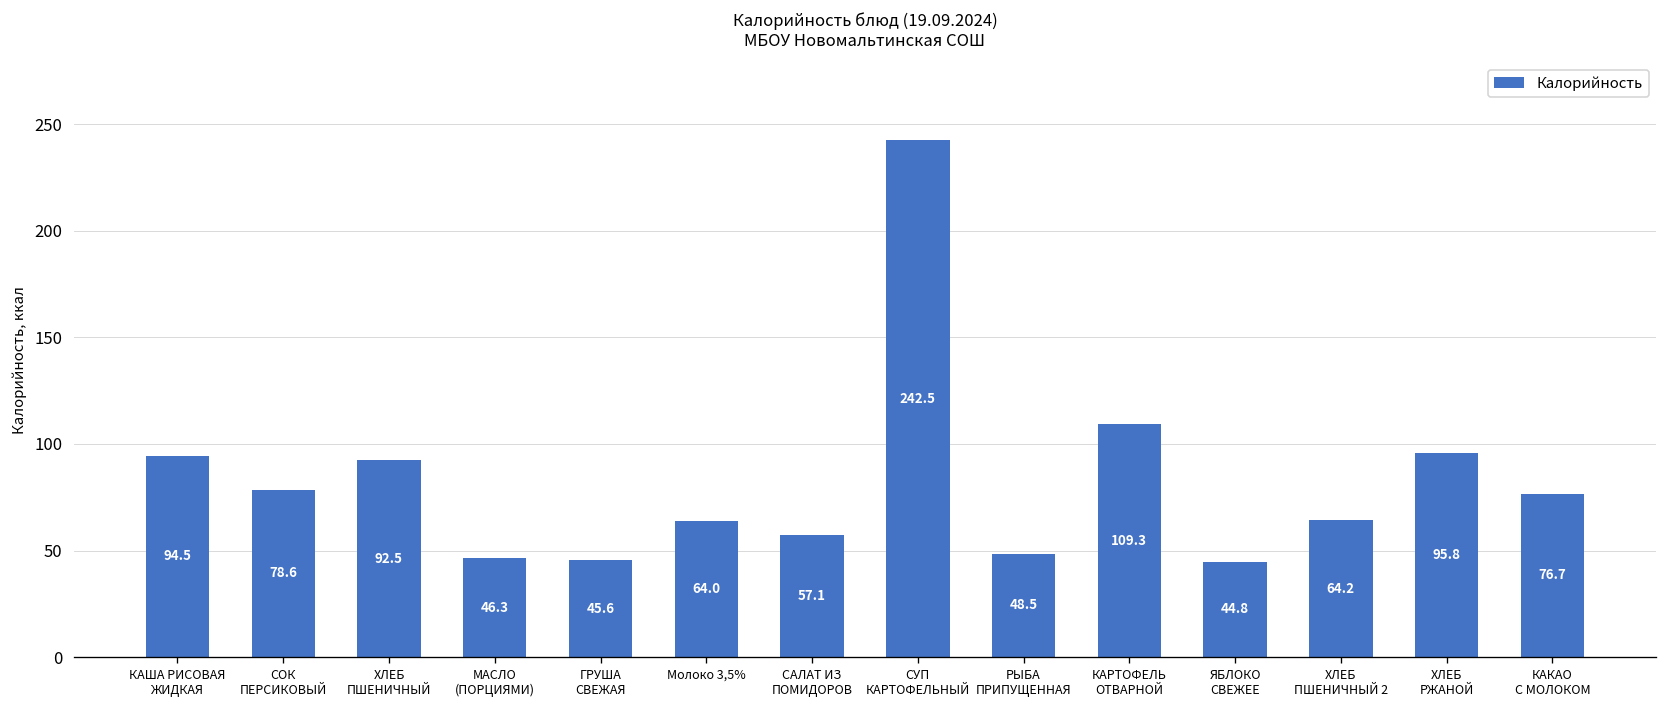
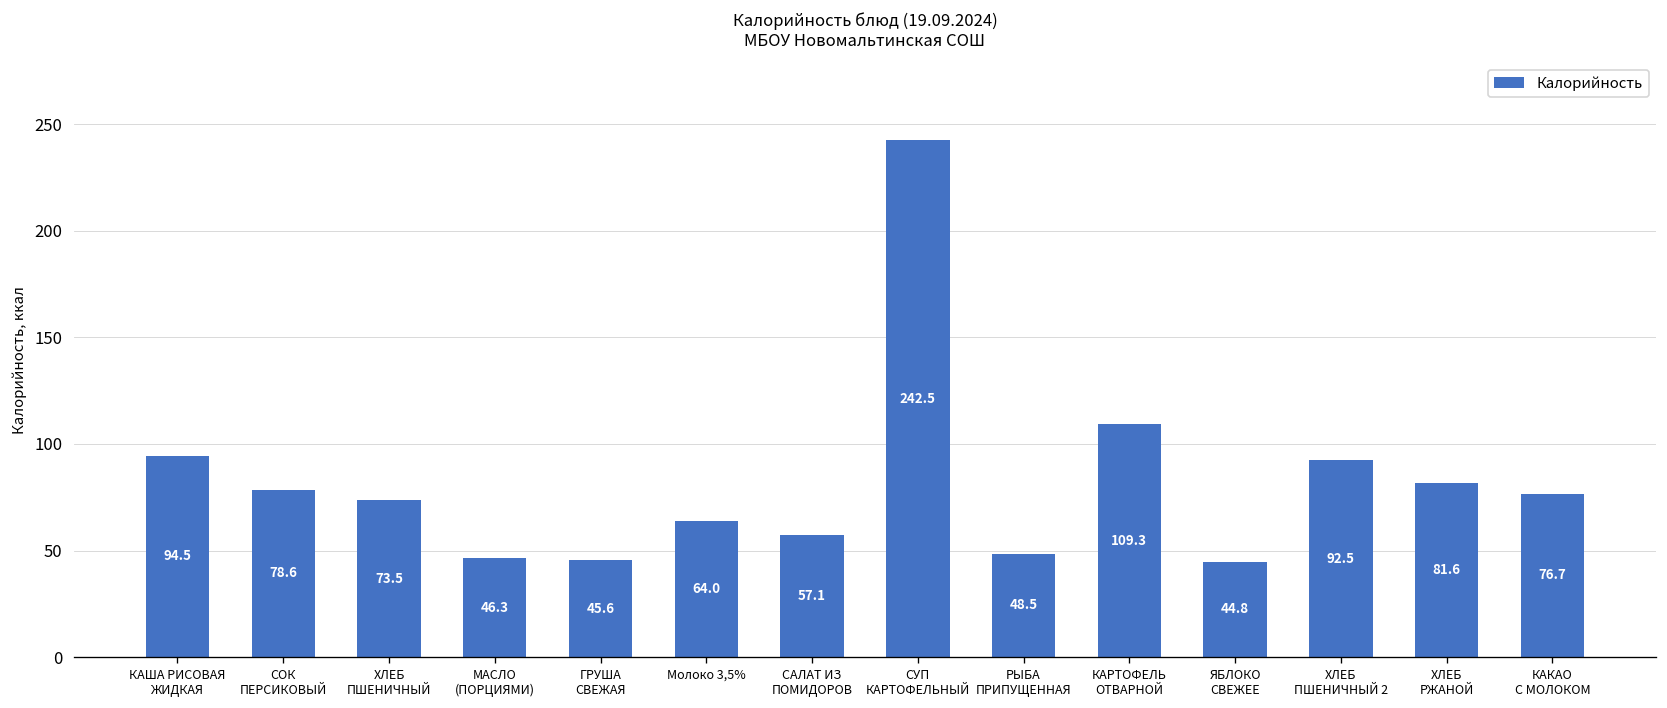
  {
    "КАША РИСОВАЯ ЖИДКАЯ": 94.5,
    "СОК ПЕРСИКОВЫЙ": 78.6,
-   "ХЛЕБ ПШЕНИЧНЫЙ": 92.5,
+   "ХЛЕБ ПШЕНИЧНЫЙ": 73.5,
    "МАСЛО (ПОРЦИЯМИ)": 46.3,
    "ГРУША СВЕЖАЯ": 45.6,
    "Молоко 3,5%": 64.0,
    "САЛАТ ИЗ ПОМИДОРОВ": 57.1,
    "СУП КАРТОФЕЛЬНЫЙ": 242.5,
    "РЫБА ПРИПУЩЕННАЯ": 48.5,
    "КАРТОФЕЛЬ ОТВАРНОЙ": 109.3,
    "ЯБЛОКО СВЕЖЕЕ": 44.8,
-   "ХЛЕБ ПШЕНИЧНЫЙ 2": 64.2,
-   "ХЛЕБ РЖАНОЙ": 95.8,
+   "ХЛЕБ ПШЕНИЧНЫЙ 2": 92.5,
+   "ХЛЕБ РЖАНОЙ": 81.6,
    "КАКАО С МОЛОКОМ": 76.7
  }
